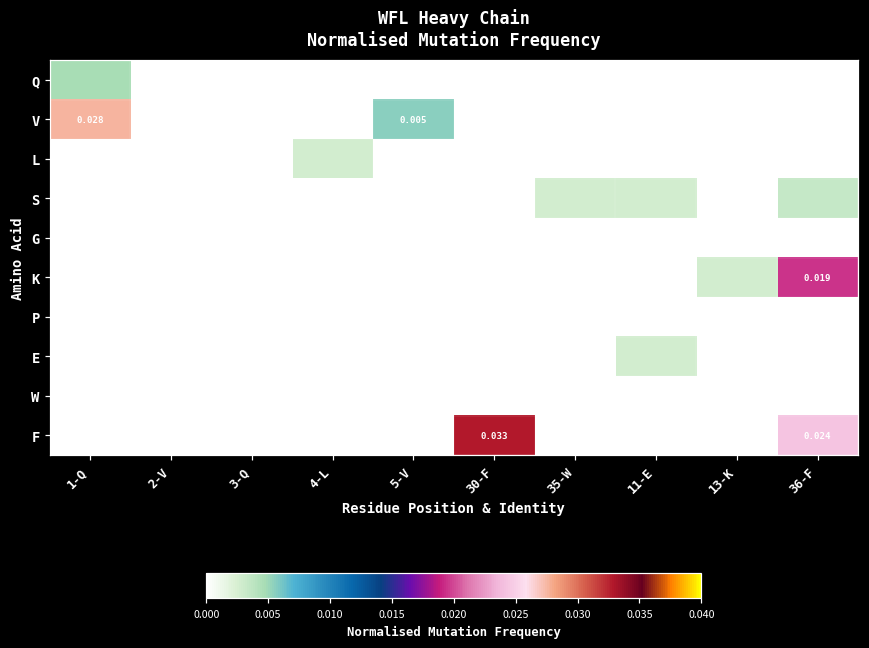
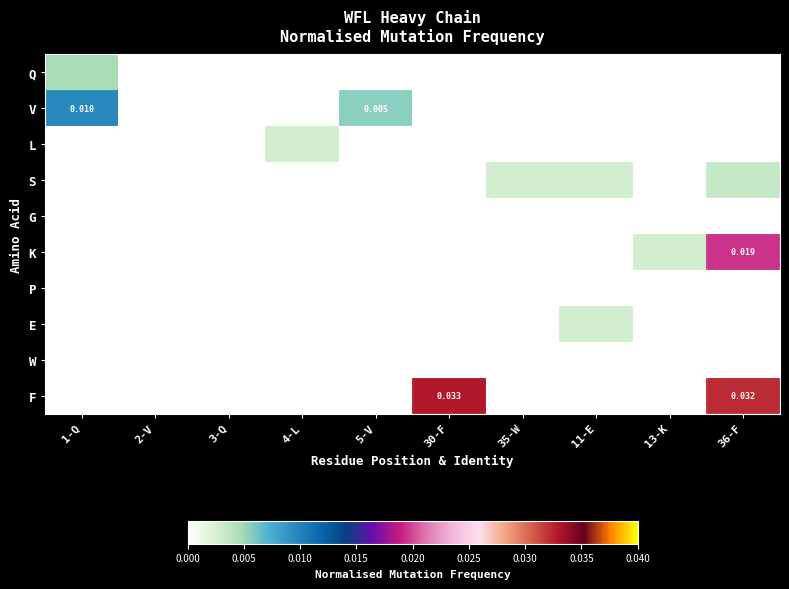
  {
    "V": {
-     "1-Q": 0.028,
+     "1-Q": 0.010,
      "5-V": 0.005
    },
    "K": {
      "36-F": 0.019
    },
    "F": {
      "30-F": 0.033,
-     "36-F": 0.024
+     "36-F": 0.032
    }
  }
